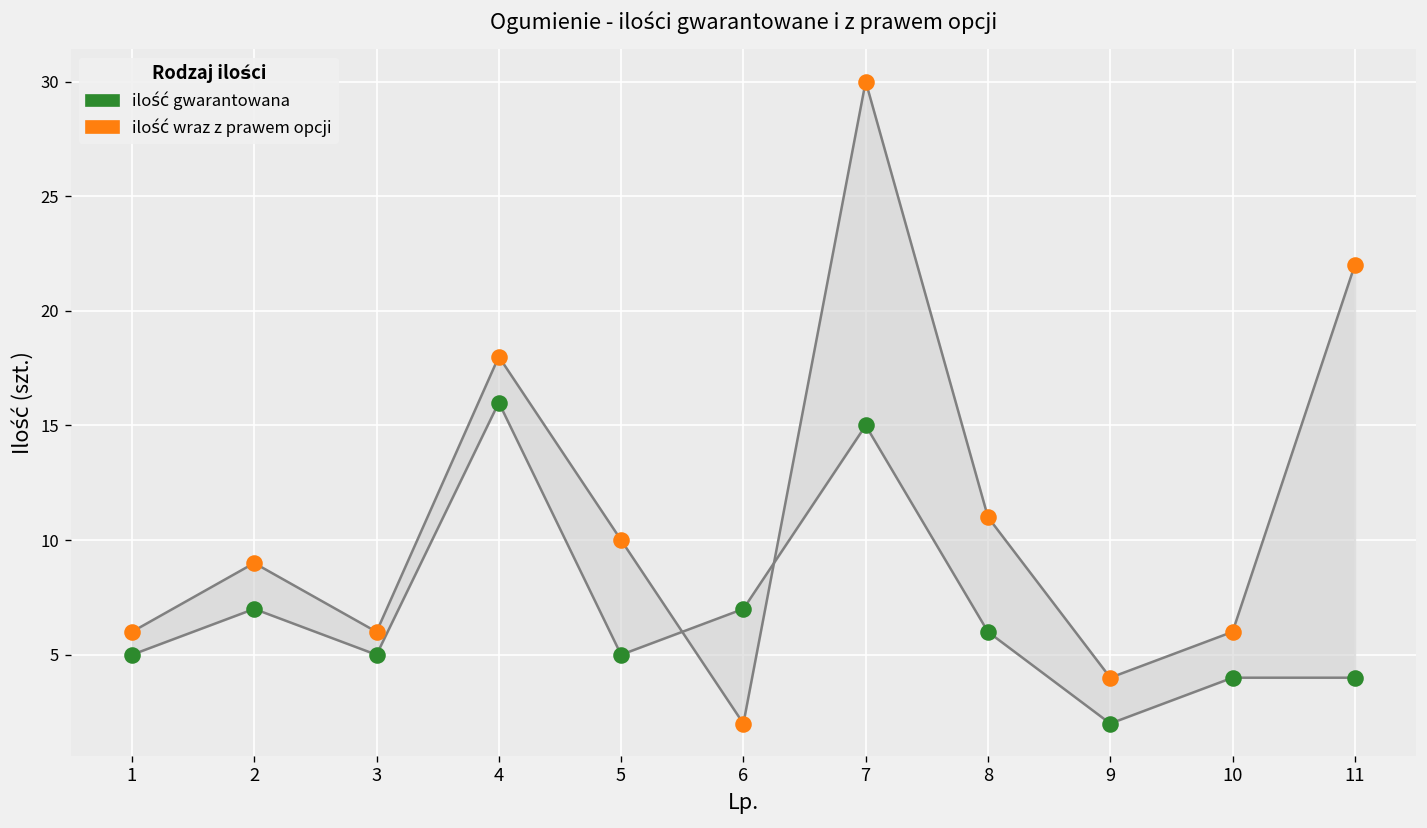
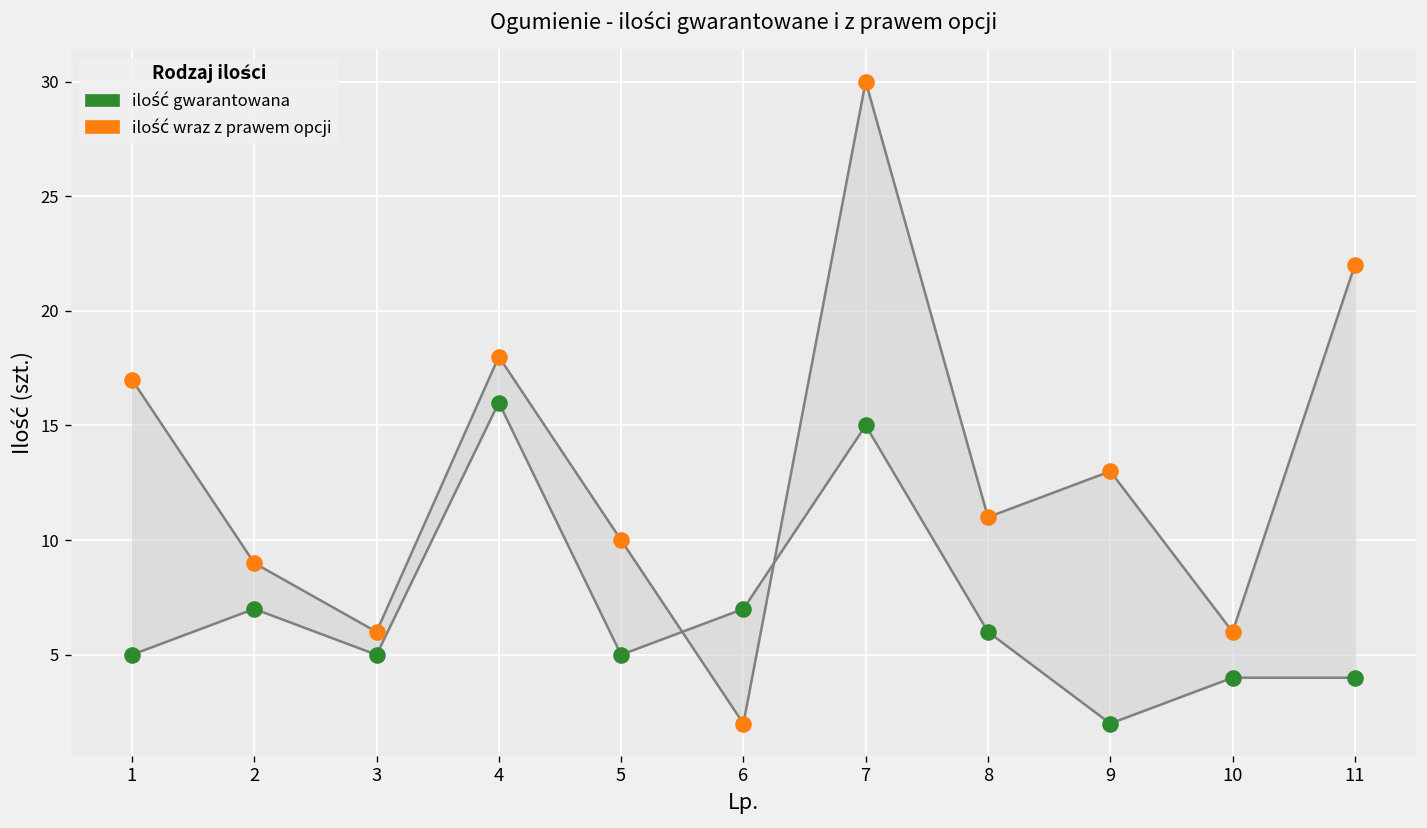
  {
    "ilość gwarantowana": {
      "1": 5,
      "2": 7,
      "3": 5,
      "4": 16,
      "5": 5,
      "7": 15,
      "8": 6,
      "9": 2,
      "10": 4,
      "11": 4
    },
    "ilość wraz z prawem opcji": {
-     "1": 6,
+     "1": 17,
      "6": 2,
-     "9": 4
+     "9": 13
    }
  }
